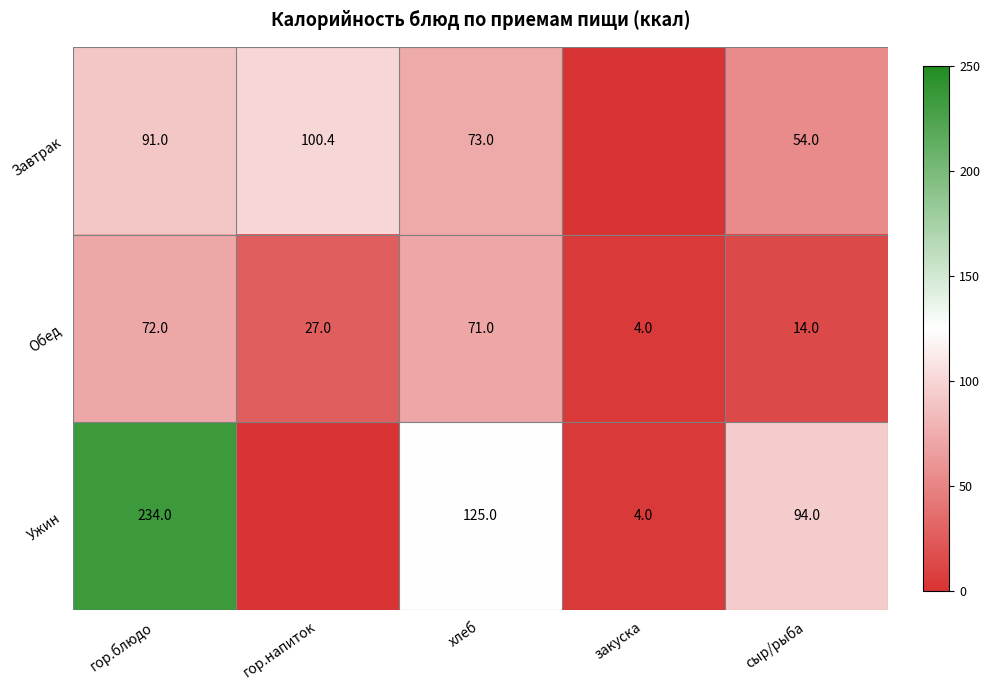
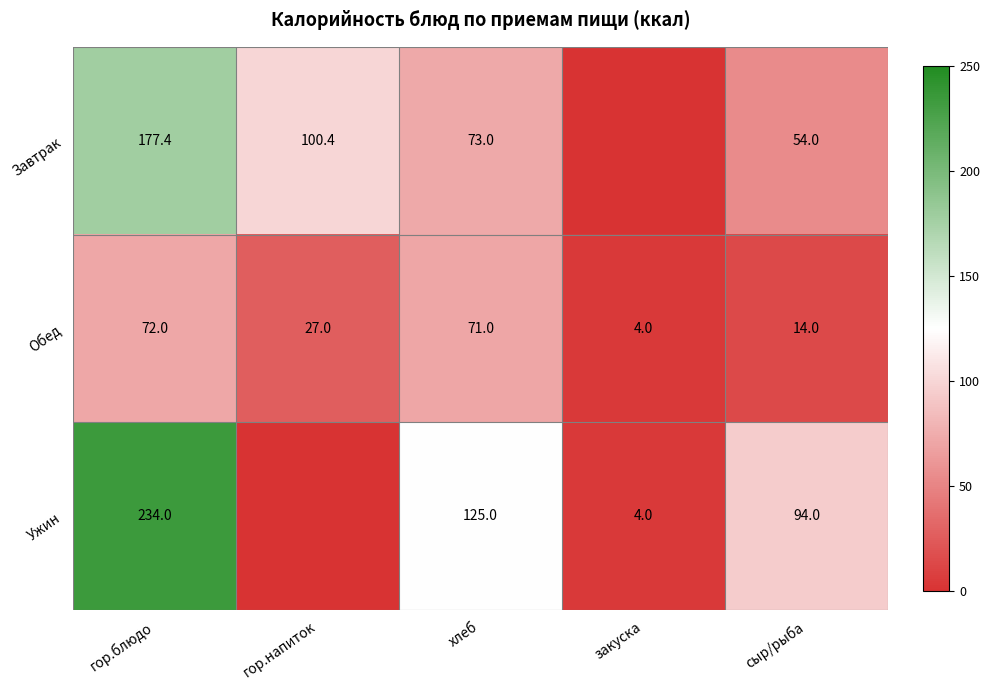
  {
    "Завтрак": {
-     "гор.блюдо": 91.0,
+     "гор.блюдо": 177.4,
      "гор.напиток": 100.4,
      "хлеб": 73.0,
      "сыр/рыба": 54.0
    },
    "Обед": {
      "гор.блюдо": 72.0,
      "гор.напиток": 27.0,
      "хлеб": 71.0,
      "закуска": 4.0,
      "сыр/рыба": 14.0
    },
    "Ужин": {
      "гор.блюдо": 234.0,
      "хлеб": 125.0,
      "закуска": 4.0,
      "сыр/рыба": 94.0
    }
  }
